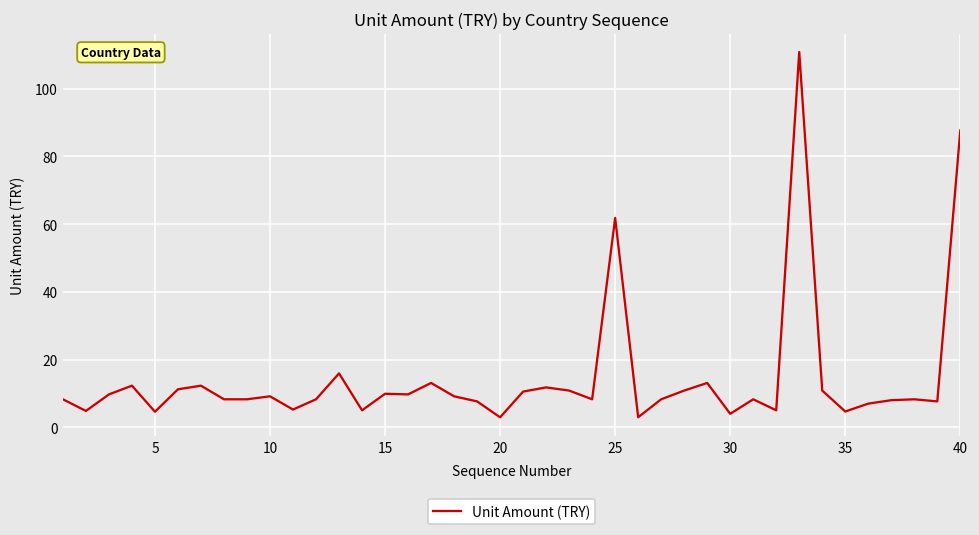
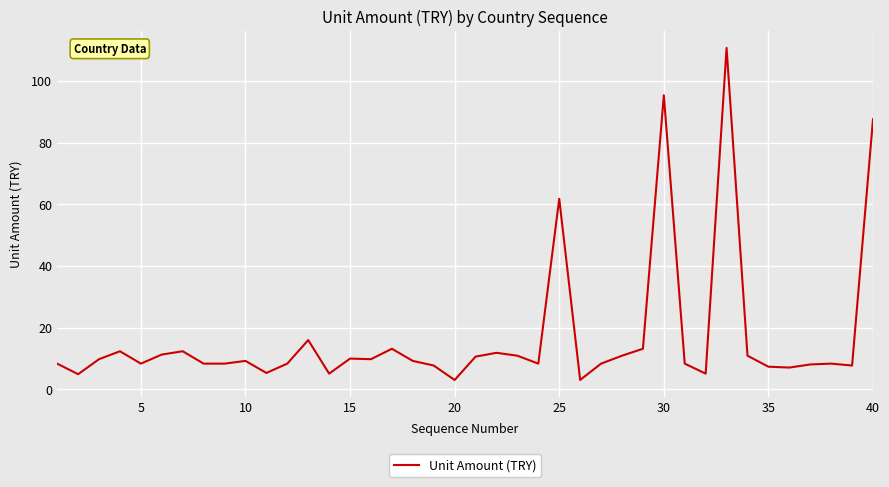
  {
-   "5": 5,
+   "5": 8,
    "10": 9,
    "15": 10,
    "20": 3,
    "25": 62,
-   "30": 4,
-   "35": 5,
+   "30": 95,
+   "35": 7,
    "40": 88
  }
